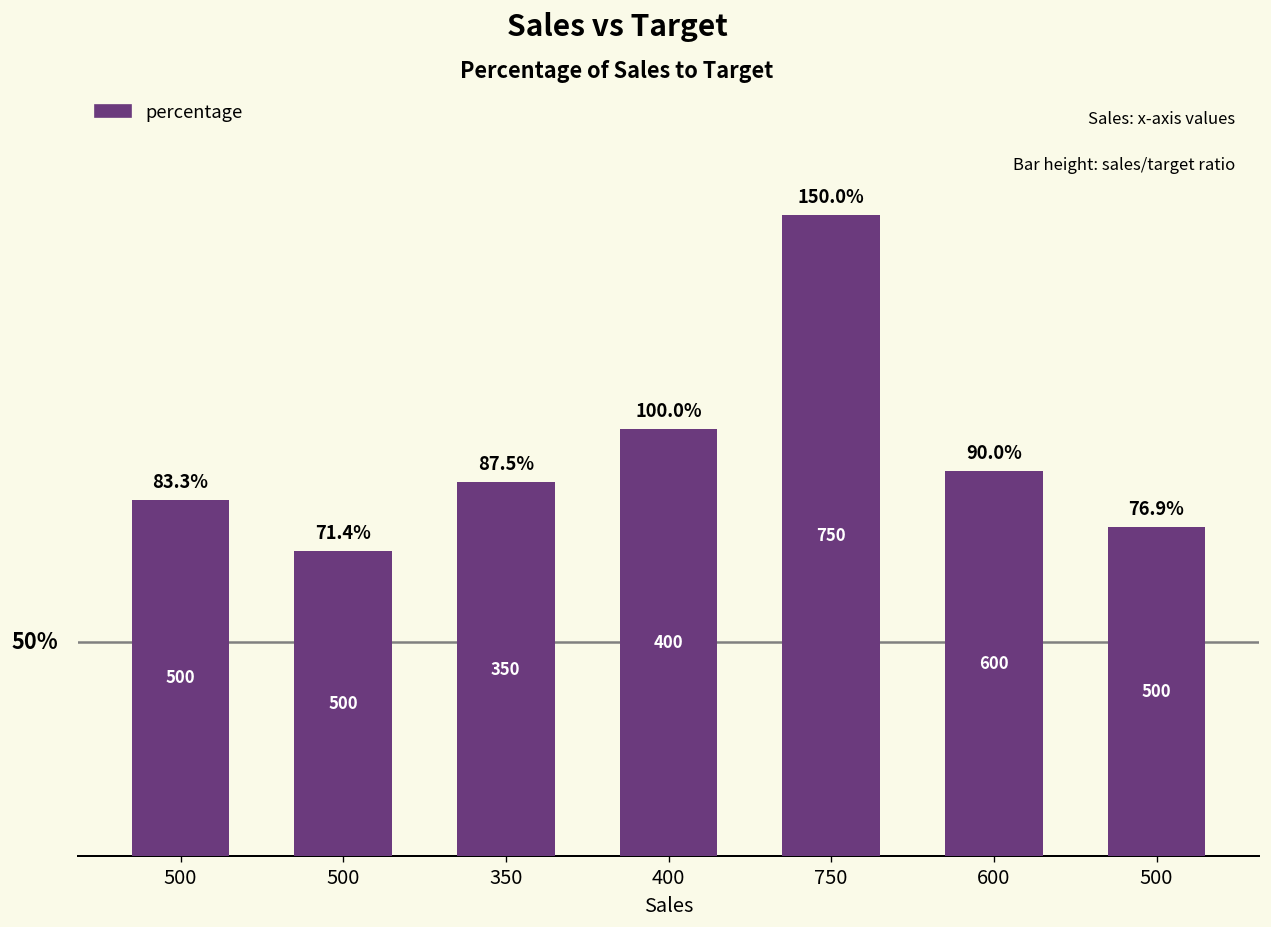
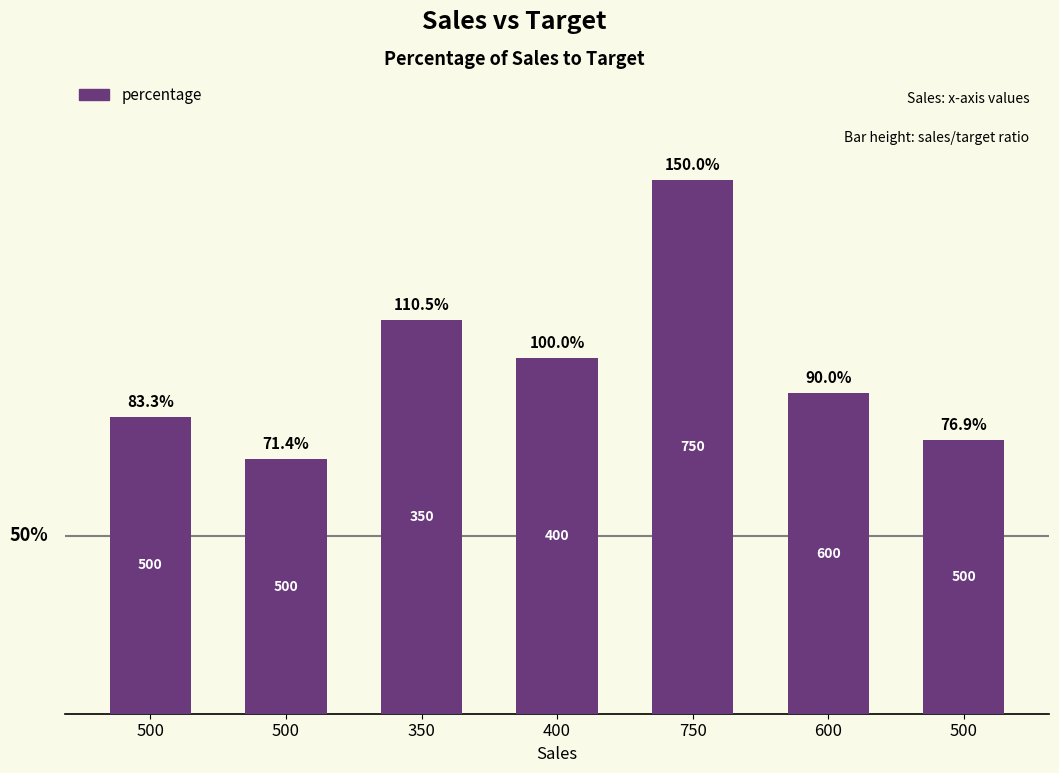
  {
-   "350": "87.5%",
+   "350": "110.5%",
    "400": "100.0%",
    "750": "150.0%",
    "600": "90.0%"
  }
